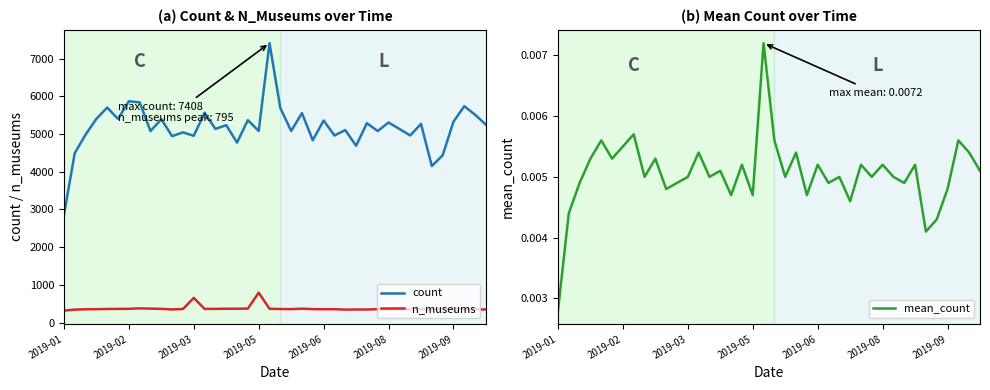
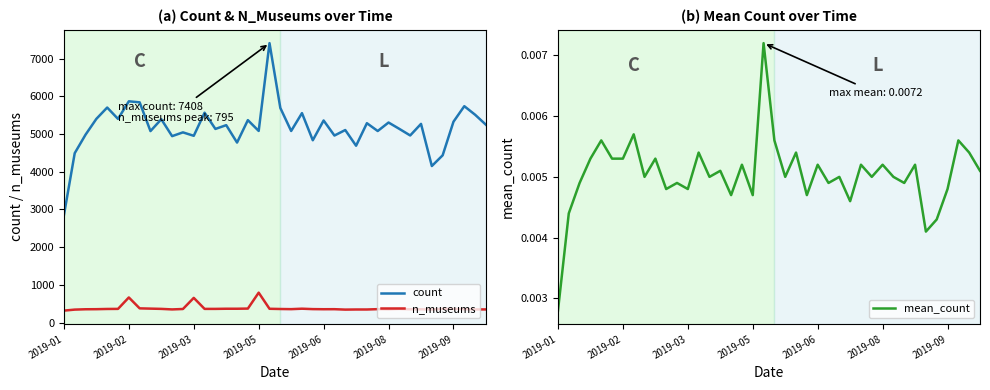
  {
    "(a) Count & N_Museums over Time": {
      "count": {
        "2019-01": 2800,
        "2019-03": 5000,
        "2019-05": 5100,
        "2019-06": 5400,
        "2019-08": 5300,
        "2019-09": 5300
      },
      "n_museums": {
        "2019-01": 300,
-       "2019-02": 400,
+       "2019-02": 700,
        "2019-03": 700,
        "2019-05": 800,
        "2019-06": 400
      }
    },
    "(b) Mean Count over Time": {
      "2019-01": 0.0028,
-     "2019-02": 0.0055,
-     "2019-03": 0.0050,
+     "2019-02": 0.0053,
+     "2019-03": 0.0048,
      "2019-05": 0.0047,
      "2019-06": 0.0052,
      "2019-08": 0.0052,
      "2019-09": 0.0048
    }
  }
